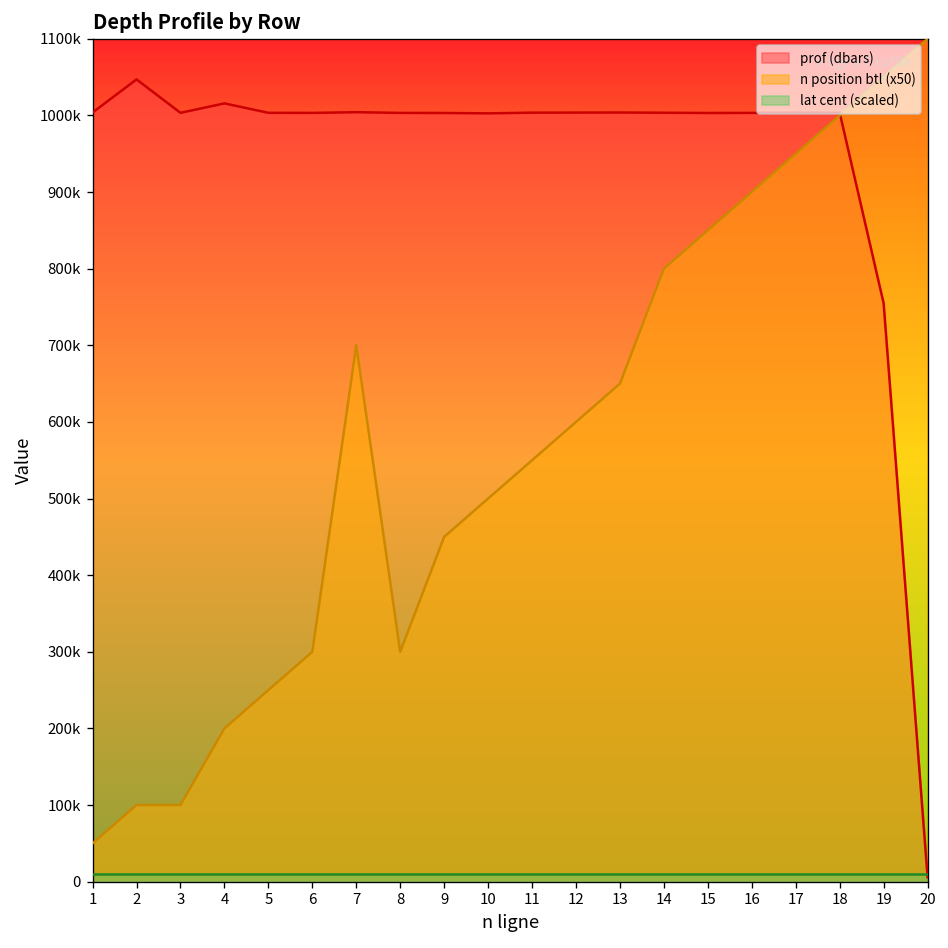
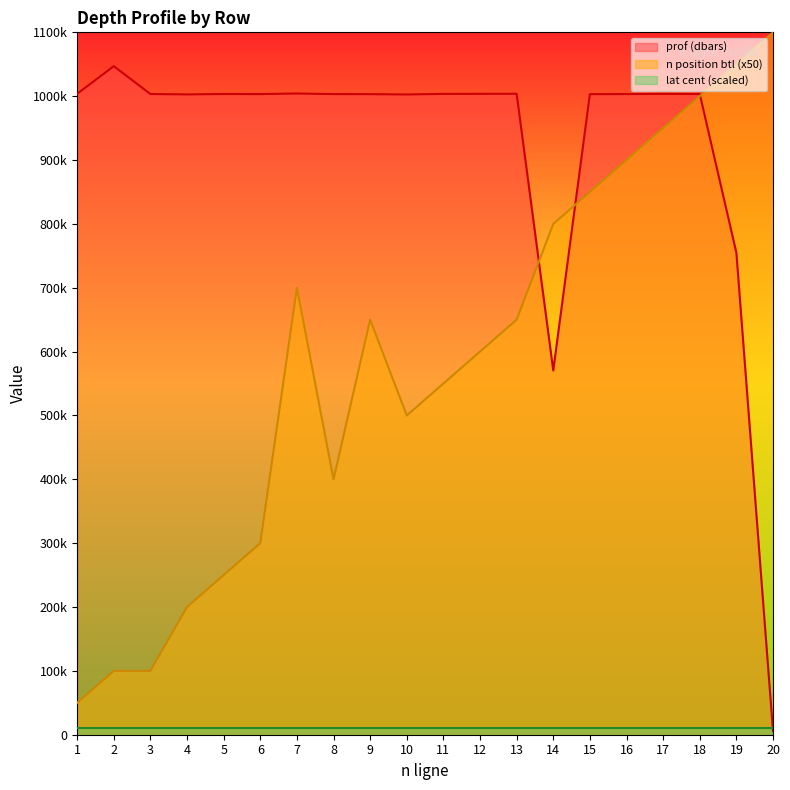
  {
    "prof (dbars)": {
      "1": 1000000,
      "2": 1050000,
      "3": 1000000,
-     "4": 1020000,
+     "4": 1000000,
      "5": 1000000,
      "6": 1000000,
      "7": 1000000,
      "8": 1000000,
      "9": 1000000,
      "10": 1000000,
      "11": 1000000,
      "12": 1000000,
      "13": 1000000,
-     "14": 1000000,
+     "14": 570000,
      "15": 1000000,
      "16": 1000000,
      "17": 1000000,
      "19": 750000,
      "20": 10000
    },
    "n position btl (x50)": {
      "1": 50000,
      "2": 100000,
      "3": 100000,
      "4": 200000,
      "5": 250000,
      "6": 300000,
      "7": 700000,
-     "8": 300000,
-     "9": 450000,
+     "8": 400000,
+     "9": 650000,
      "10": 500000,
      "11": 550000,
      "12": 600000,
      "13": 650000,
      "14": 800000,
      "15": 850000,
      "16": 900000,
      "17": 950000,
      "20": 1100000
    },
    "lat cent (scaled)": {
      "1": 10000,
      "2": 10000,
      "3": 10000,
      "4": 10000,
      "5": 10000,
      "6": 10000,
      "7": 10000,
      "8": 10000,
      "9": 10000,
      "10": 10000,
      "11": 10000,
      "12": 10000,
      "13": 10000,
      "14": 10000,
      "15": 10000,
      "16": 10000,
      "17": 10000,
      "18": 10000,
      "19": 10000,
      "20": 10000
    }
  }
